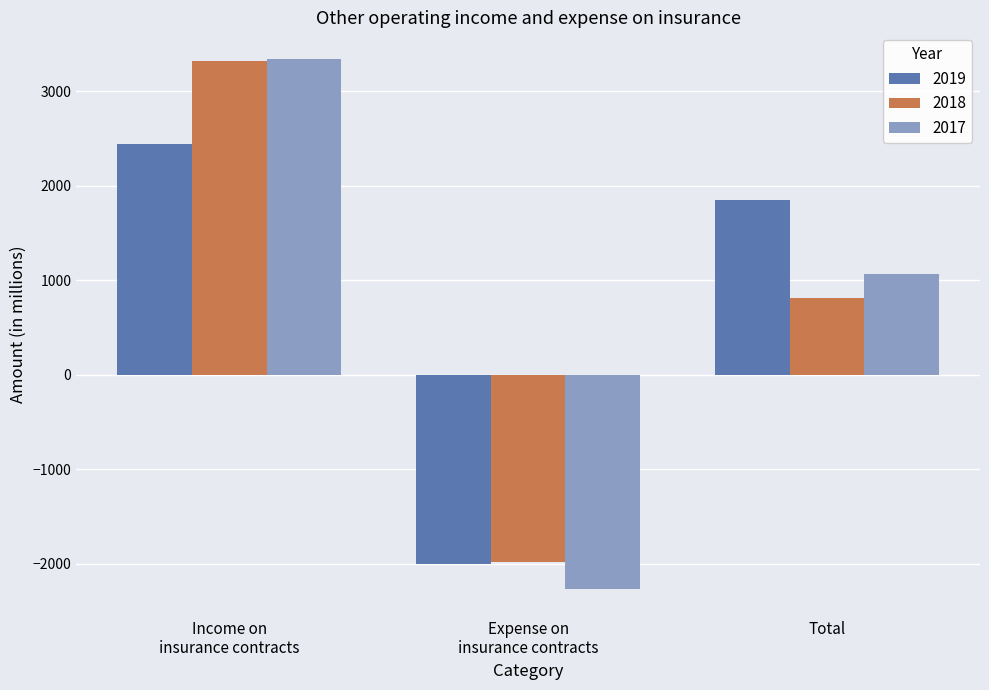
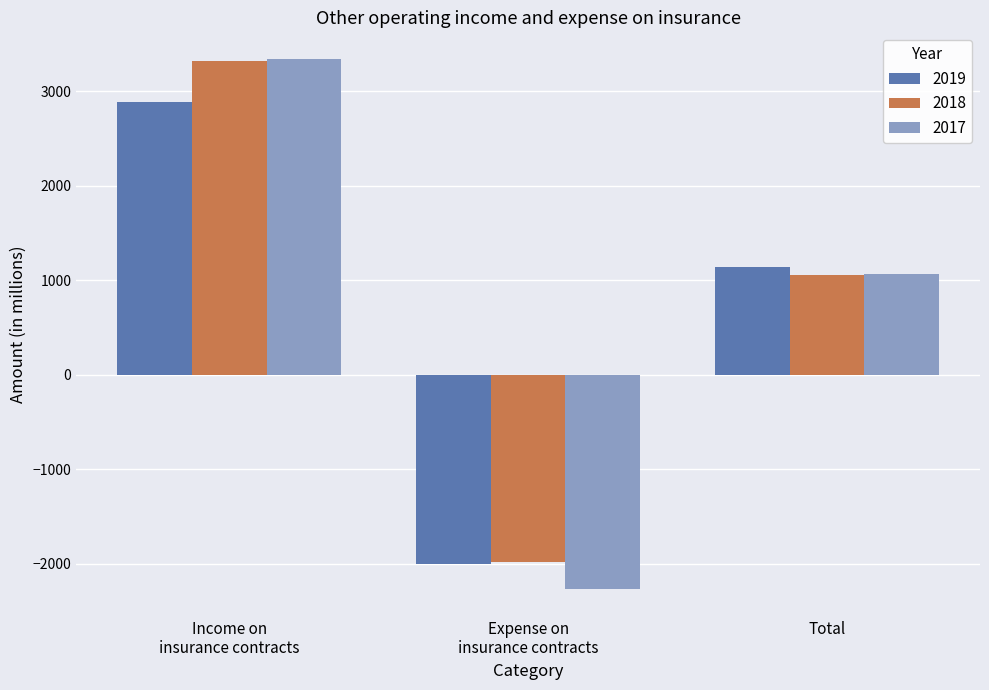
  {
    "2019": {
-     "Income on insurance contracts": 2400,
+     "Income on insurance contracts": 2900,
      "Expense on insurance contracts": -2000,
-     "Total": 1800
+     "Total": 1100
    },
    "2018": {
      "Income on insurance contracts": 3300,
      "Expense on insurance contracts": -2000,
-     "Total": 800
+     "Total": 1100
    },
    "2017": {
      "Income on insurance contracts": 3300,
      "Expense on insurance contracts": -2300,
      "Total": 1100
    }
  }
